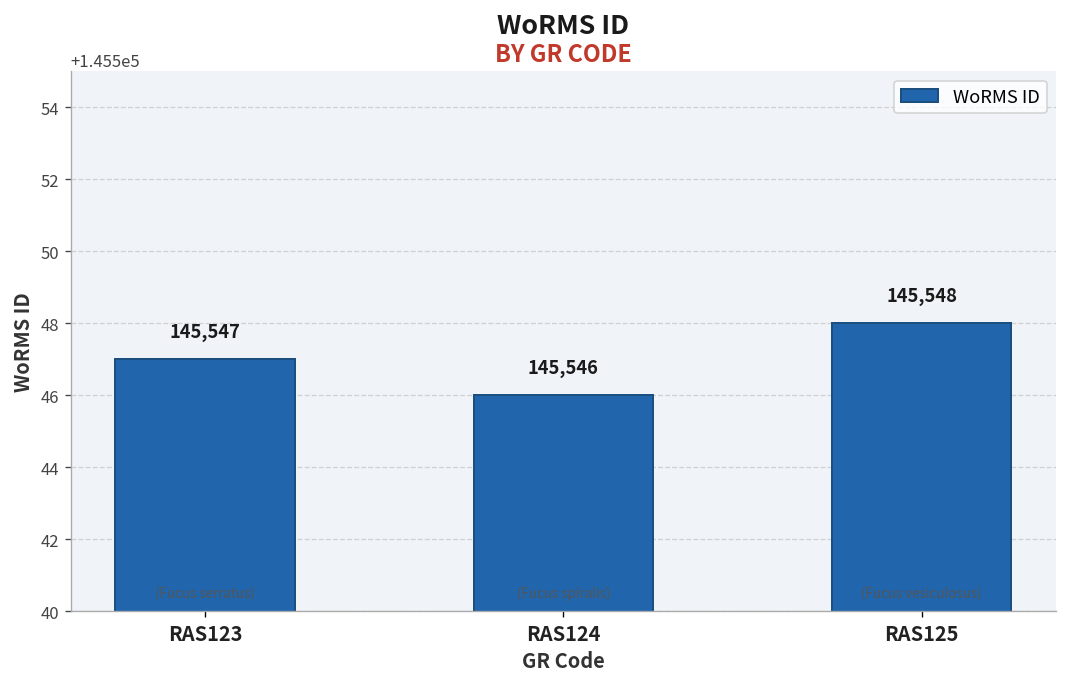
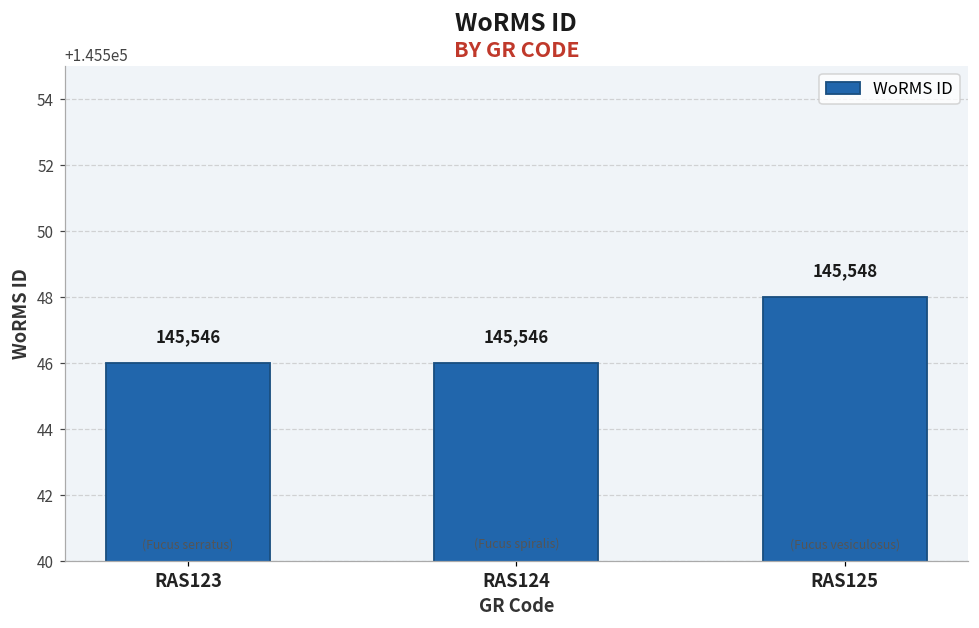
  {
-   "RAS123": "145,547",
+   "RAS123": "145,546",
    "RAS124": "145,546",
    "RAS125": "145,548"
  }
